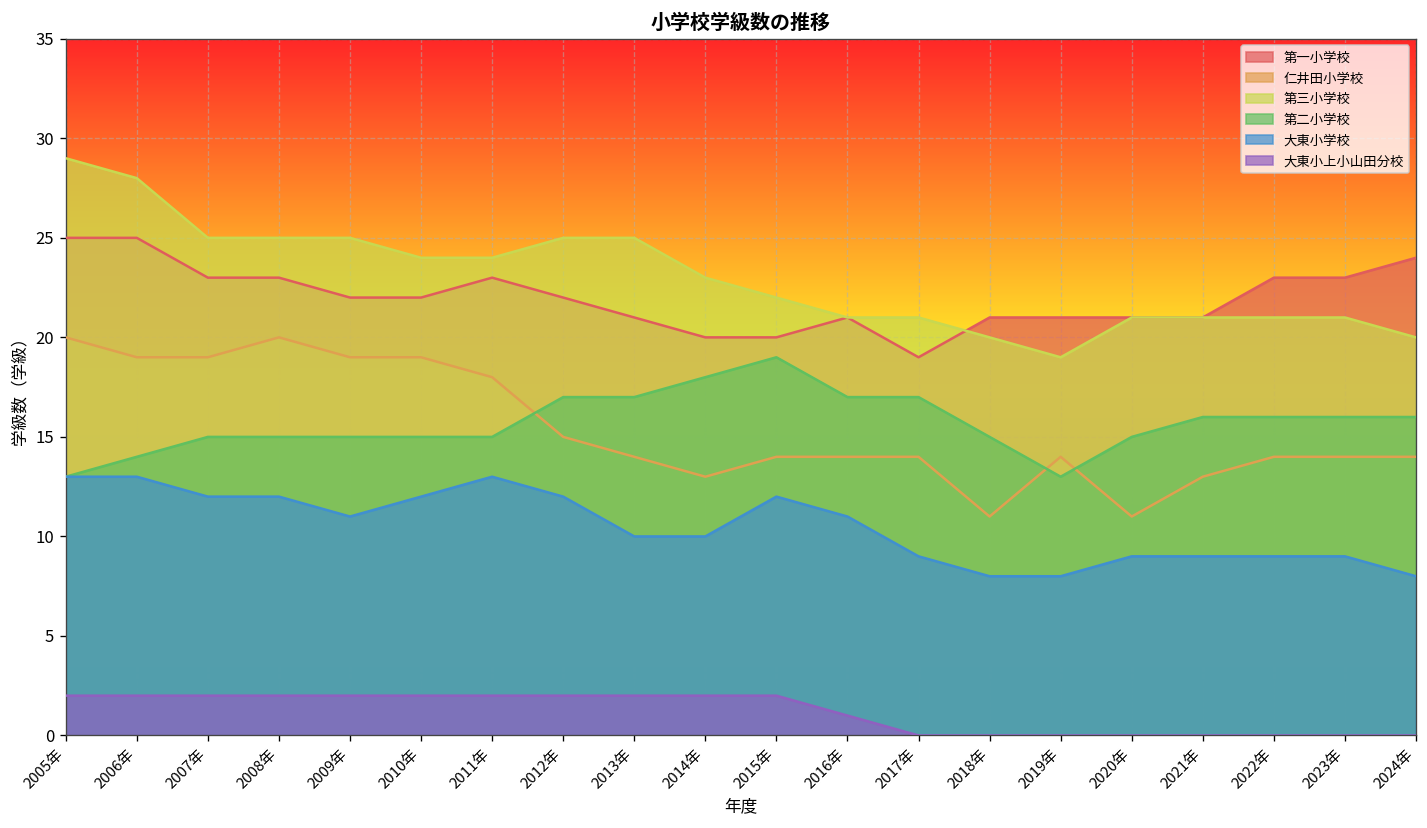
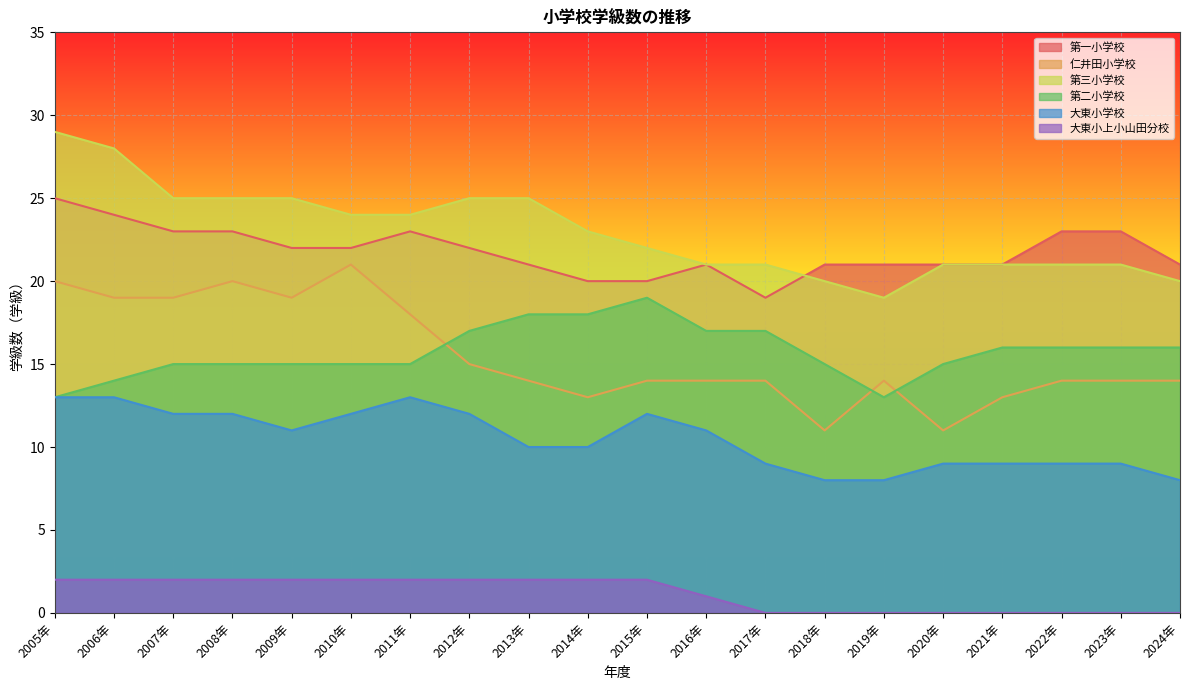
  {
    "第一小学校": {
      "2005年": 25,
-     "2006年": 25,
+     "2006年": 24,
      "2007年": 23,
      "2008年": 23,
      "2009年": 22,
      "2010年": 22,
      "2011年": 23,
      "2012年": 22,
      "2013年": 21,
      "2014年": 20,
      "2015年": 20,
      "2017年": 19,
      "2018年": 21,
      "2019年": 21,
      "2022年": 23,
      "2023年": 23,
-     "2024年": 24
+     "2024年": 21
    },
    "仁井田小学校": {
      "2005年": 20,
      "2006年": 19,
      "2007年": 19,
      "2008年": 20,
      "2009年": 19,
-     "2010年": 19,
+     "2010年": 21,
      "2011年": 18,
      "2012年": 15,
      "2013年": 14,
      "2014年": 13,
      "2015年": 14,
      "2016年": 14,
      "2017年": 14,
      "2018年": 11,
      "2019年": 14,
      "2020年": 11,
      "2021年": 13,
      "2022年": 14,
      "2023年": 14,
      "2024年": 14
    },
    "第三小学校": {
      "2005年": 29,
      "2006年": 28,
      "2007年": 25,
      "2008年": 25,
      "2009年": 25,
      "2010年": 24,
      "2011年": 24,
      "2012年": 25,
      "2013年": 25,
      "2014年": 23,
      "2015年": 22,
      "2017年": 21,
      "2018年": 20,
      "2019年": 19,
      "2022年": 21,
      "2023年": 21,
      "2024年": 20
    },
    "第二小学校": {
      "2006年": 14,
      "2007年": 15,
      "2008年": 15,
      "2009年": 15,
      "2010年": 15,
      "2011年": 15,
      "2012年": 17,
-     "2013年": 17,
+     "2013年": 18,
      "2014年": 18,
      "2015年": 19,
      "2016年": 17,
      "2017年": 17,
      "2018年": 15,
      "2019年": 13,
      "2020年": 15,
      "2021年": 16,
      "2022年": 16,
      "2023年": 16,
      "2024年": 16
    },
    "大東小学校": {
      "2006年": 13,
      "2007年": 12,
      "2008年": 12,
      "2009年": 11,
      "2010年": 12,
      "2011年": 13,
      "2012年": 12,
      "2013年": 10,
      "2014年": 10,
      "2015年": 12,
      "2016年": 11,
      "2017年": 9,
      "2018年": 8,
      "2019年": 8,
      "2020年": 9,
      "2021年": 9,
      "2022年": 9,
      "2023年": 9,
      "2024年": 8
    },
    "大東小上小山田分校": {
      "2005年": 2,
      "2006年": 2,
      "2007年": 2,
      "2008年": 2,
      "2009年": 2,
      "2010年": 2,
      "2011年": 2,
      "2012年": 2,
      "2013年": 2,
      "2014年": 2,
      "2015年": 2,
      "2016年": 1,
      "2017年": 0,
      "2018年": 0,
      "2019年": 0,
      "2020年": 0,
      "2021年": 0,
      "2022年": 0,
      "2023年": 0,
      "2024年": 0
    }
  }
